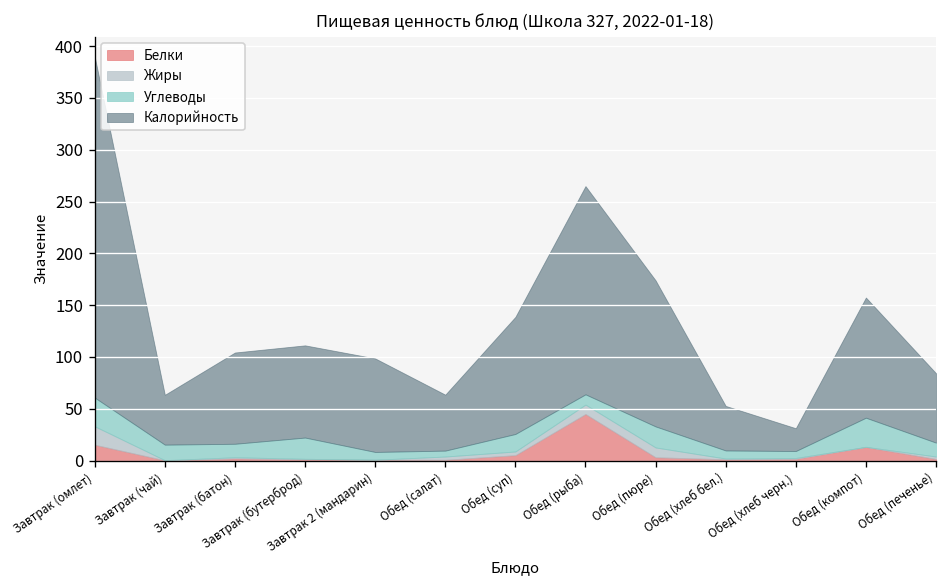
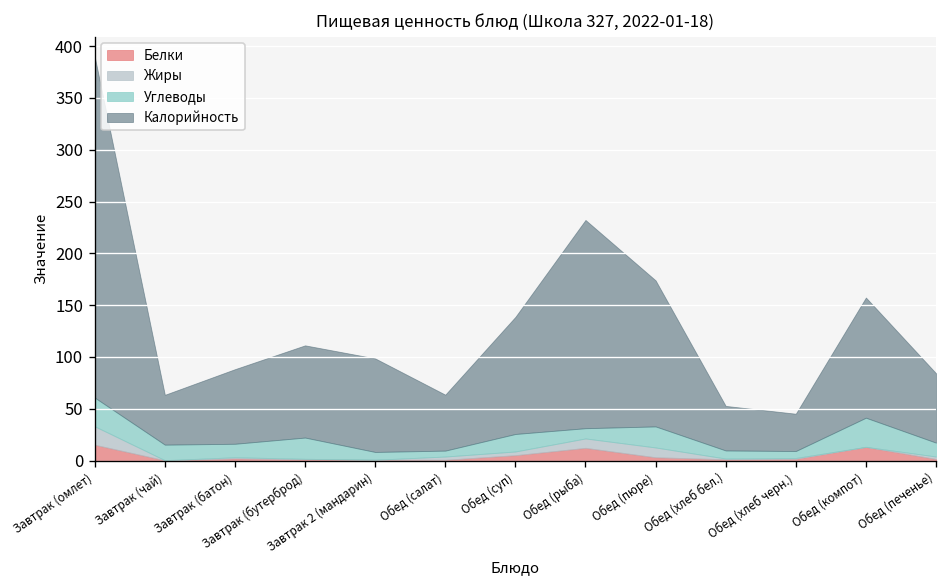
  {
    "Белки": {
      "Завтрак (омлет)": 20,
      "Обед (суп)": 10,
-     "Обед (рыба)": 40,
+     "Обед (рыба)": 10,
      "Обед (пюре)": 0
    },
    "Калорийность": {
      "Завтрак (омлет)": 330,
      "Завтрак (чай)": 50,
-     "Завтрак (батон)": 90,
+     "Завтрак (батон)": 70,
      "Завтрак (бутерброд)": 90,
      "Завтрак 2 (мандарин)": 90,
      "Обед (салат)": 50,
      "Обед (суп)": 110,
      "Обед (рыба)": 200,
      "Обед (пюре)": 140,
      "Обед (хлеб бел.)": 40,
-     "Обед (хлеб черн.)": 20,
+     "Обед (хлеб черн.)": 40,
      "Обед (компот)": 120,
      "Обед (печенье)": 70
    }
  }
